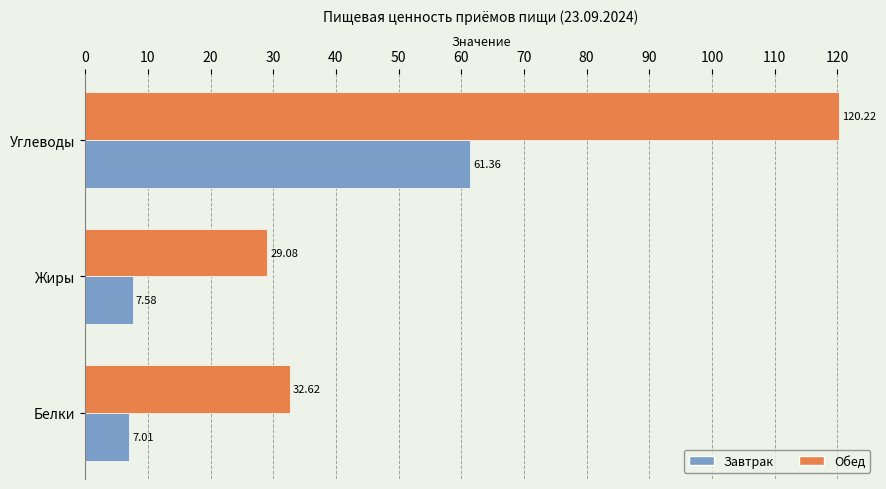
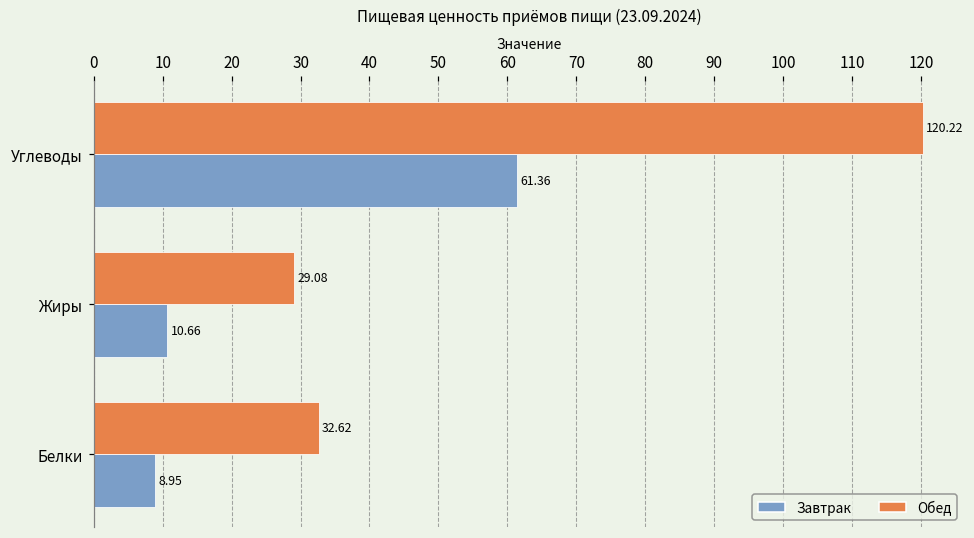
  {
    "Завтрак": {
      "Углеводы": 61.36,
-     "Жиры": 7.58,
-     "Белки": 7.01
+     "Жиры": 10.66,
+     "Белки": 8.95
    },
    "Обед": {
      "Углеводы": 120.22,
      "Жиры": 29.08,
      "Белки": 32.62
    }
  }
